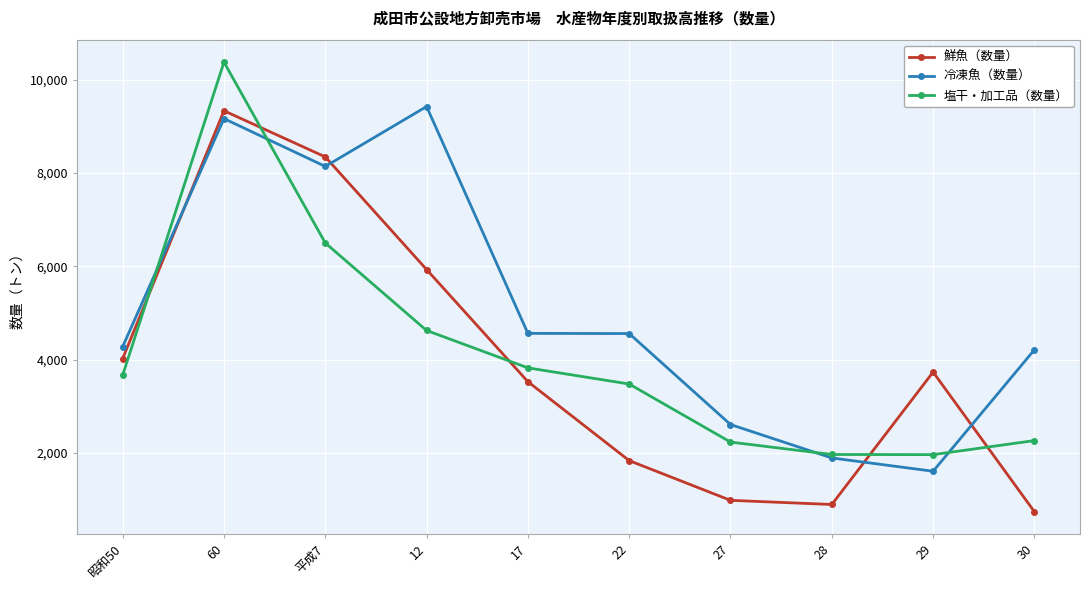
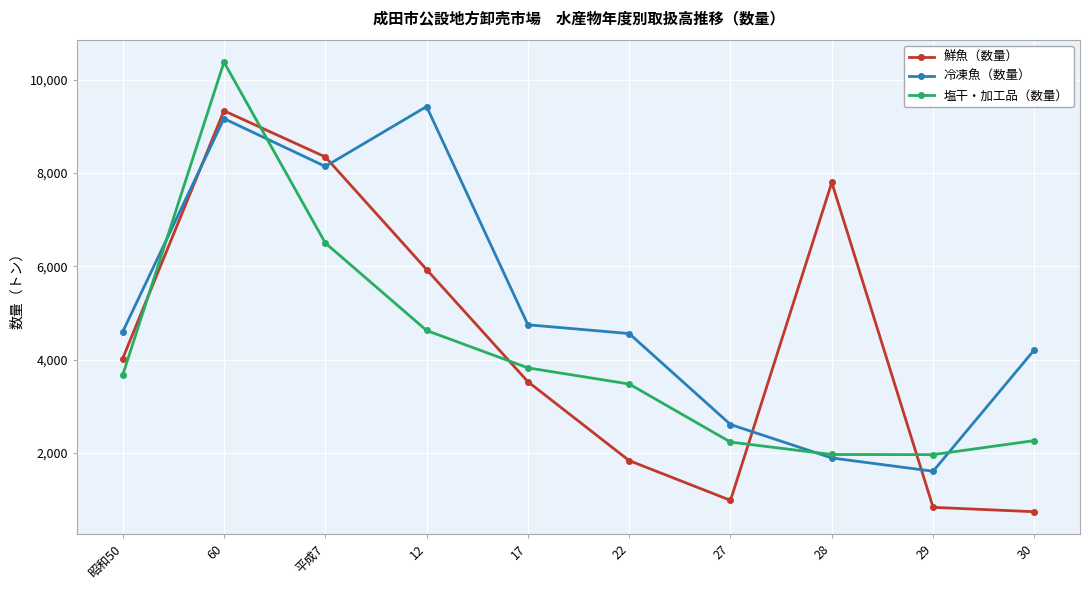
  {
    "鮮魚（数量）": {
      "昭和50": "4,000",
      "60": "9,300",
      "平成7": "8,300",
      "12": "5,900",
      "17": "3,500",
      "22": "1,800",
      "27": "1,000",
-     "28": "900",
-     "29": "3,700",
+     "28": "7,800",
+     "29": "800",
      "30": "700"
    },
    "冷凍魚（数量）": {
-     "昭和50": "4,300",
+     "昭和50": "4,600",
      "60": "9,200",
      "平成7": "8,100",
      "12": "9,400",
-     "17": "4,600",
+     "17": "4,700",
      "22": "4,600",
      "27": "2,600",
      "28": "1,900",
      "29": "1,600",
      "30": "4,200"
    },
    "塩干・加工品（数量）": {
      "昭和50": "3,700",
      "60": "10,400",
      "平成7": "6,500",
      "12": "4,600",
      "17": "3,800",
      "22": "3,500",
      "27": "2,200",
      "28": "2,000",
      "29": "2,000",
      "30": "2,300"
    }
  }
